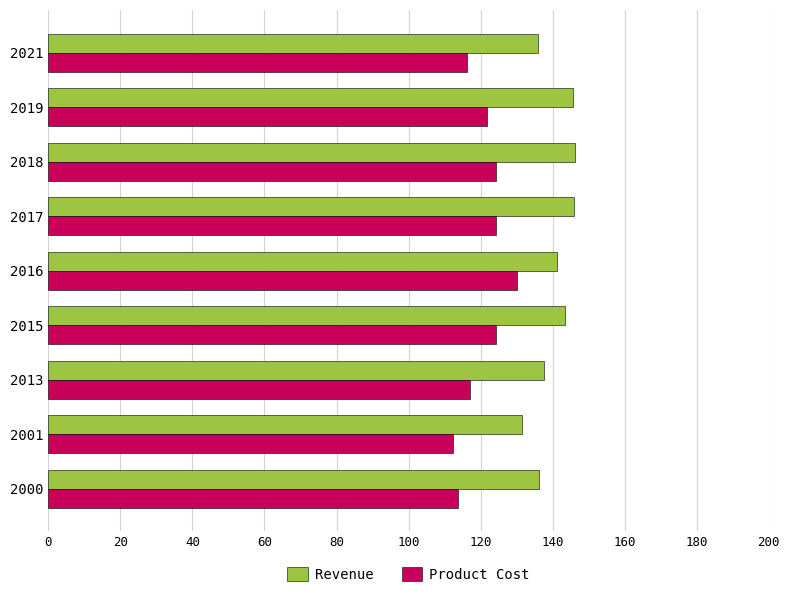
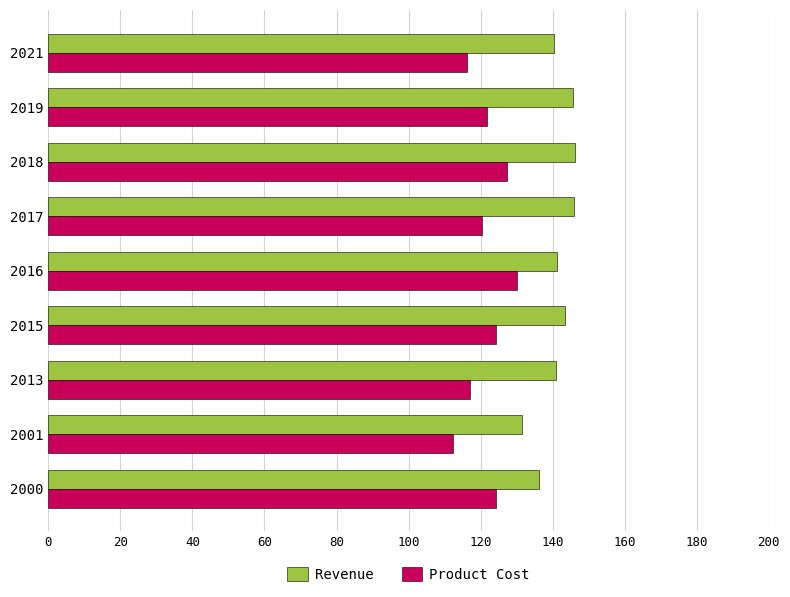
  {
    "Revenue": {
-     "2021": 136,
+     "2021": 140,
      "2019": 146,
      "2018": 146,
      "2017": 146,
      "2016": 141,
      "2015": 143,
-     "2013": 138,
+     "2013": 141,
      "2001": 132,
      "2000": 136
    },
    "Product Cost": {
      "2021": 116,
      "2019": 122,
-     "2018": 124,
-     "2017": 124,
+     "2018": 127,
+     "2017": 120,
      "2016": 130,
      "2015": 124,
      "2013": 117,
      "2001": 112,
-     "2000": 114
+     "2000": 124
    }
  }
